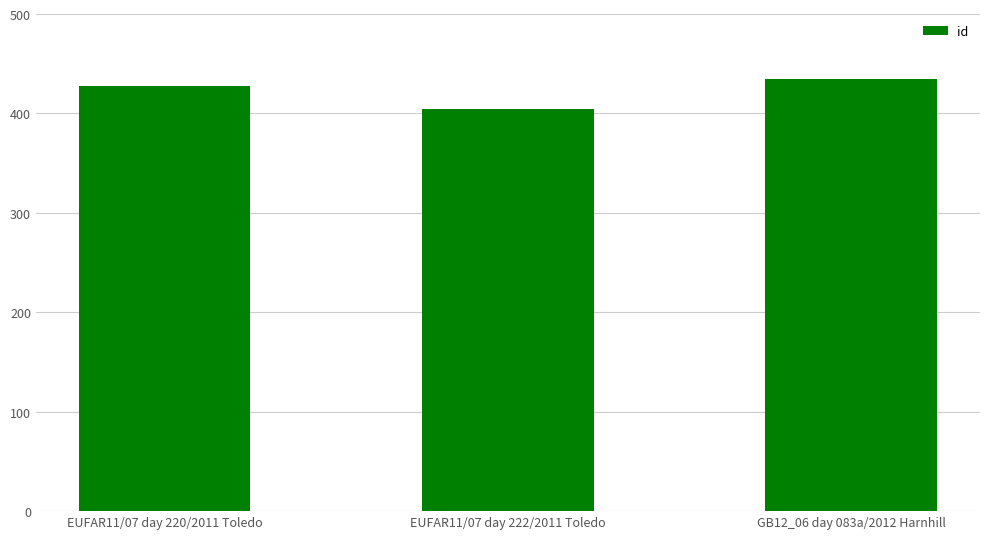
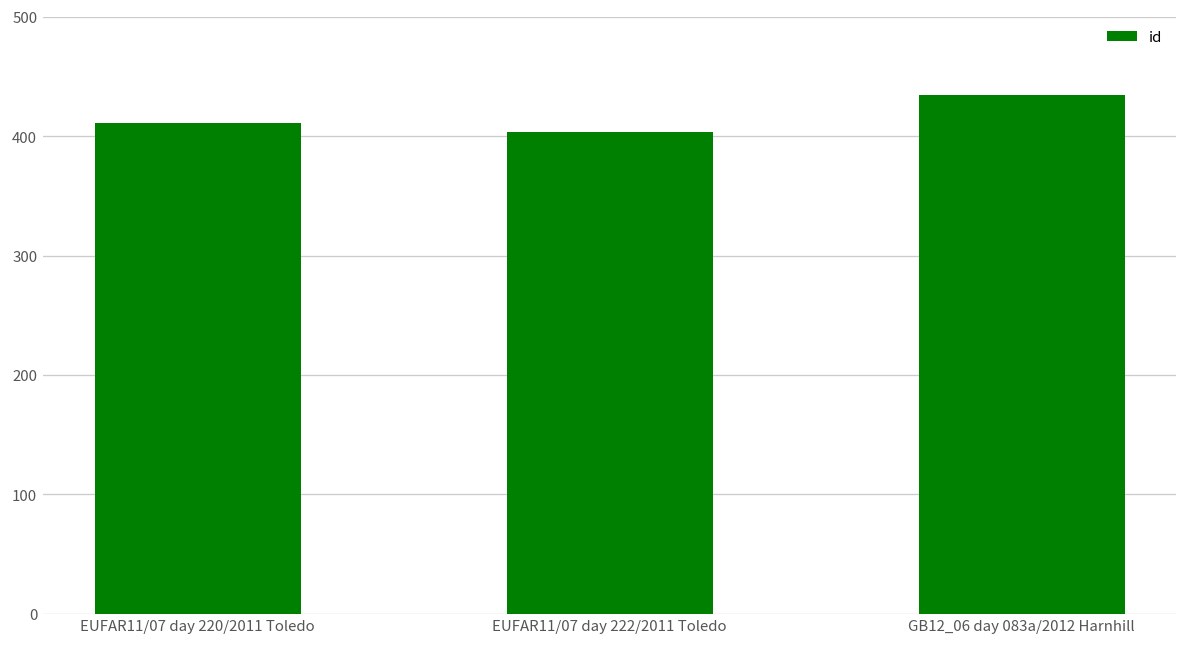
  {
-   "EUFAR11/07 day 220/2011 Toledo": 430,
+   "EUFAR11/07 day 220/2011 Toledo": 410,
    "EUFAR11/07 day 222/2011 Toledo": 400,
    "GB12_06 day 083a/2012 Harnhill": 440
  }
